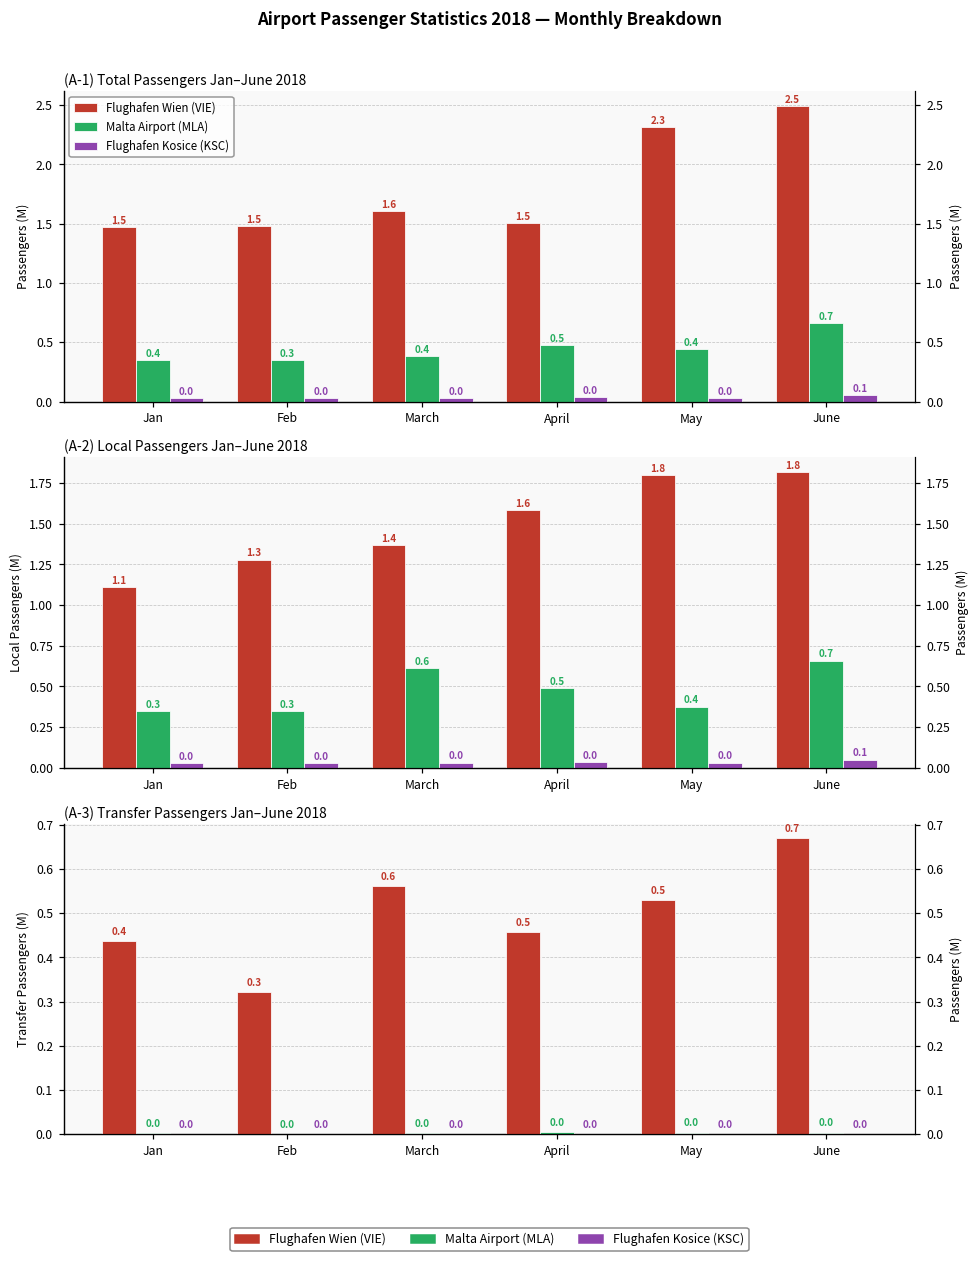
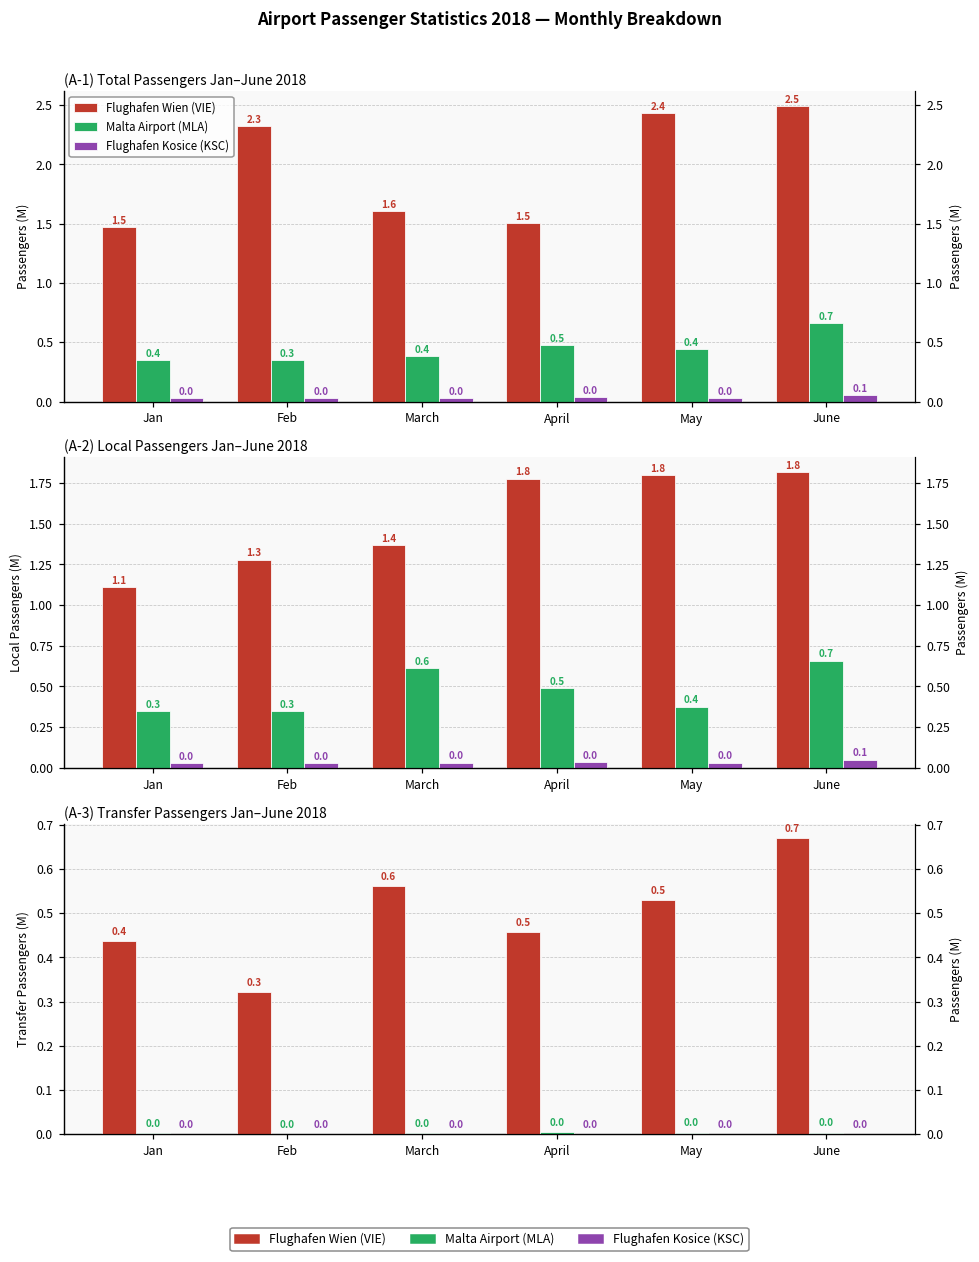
  {
    "(A-1) Total Passengers Jan–June 2018": {
      "Flughafen Wien (VIE)": {
        "Jan": 1.5,
-       "Feb": 1.5,
+       "Feb": 2.3,
        "March": 1.6,
        "April": 1.5,
-       "May": 2.3,
+       "May": 2.4,
        "June": 2.5
      },
      "Malta Airport (MLA)": {
        "Jan": 0.4,
        "Feb": 0.3,
        "March": 0.4,
        "April": 0.5,
        "May": 0.4,
        "June": 0.7
      },
      "Flughafen Kosice (KSC)": {
        "Jan": 0.0,
        "Feb": 0.0,
        "March": 0.0,
        "April": 0.0,
        "May": 0.0,
        "June": 0.1
      }
    },
    "(A-2) Local Passengers Jan–June 2018": {
      "Flughafen Wien (VIE)": {
        "Jan": 1.1,
        "Feb": 1.3,
        "March": 1.4,
-       "April": 1.6,
+       "April": 1.8,
        "May": 1.8,
        "June": 1.8
      },
      "Malta Airport (MLA)": {
        "Jan": 0.3,
        "Feb": 0.3,
        "March": 0.6,
        "April": 0.5,
        "May": 0.4,
        "June": 0.7
      },
      "Flughafen Kosice (KSC)": {
        "Jan": 0.0,
        "Feb": 0.0,
        "March": 0.0,
        "April": 0.0,
        "May": 0.0,
        "June": 0.1
      }
    },
    "(A-3) Transfer Passengers Jan–June 2018": {
      "Flughafen Wien (VIE)": {
        "Jan": 0.4,
        "Feb": 0.3,
        "March": 0.6,
        "April": 0.5,
        "May": 0.5,
        "June": 0.7
      },
      "Malta Airport (MLA)": {
        "Jan": 0.0,
        "Feb": 0.0,
        "March": 0.0,
        "April": 0.0,
        "May": 0.0,
        "June": 0.0
      },
      "Flughafen Kosice (KSC)": {
        "Jan": 0.0,
        "Feb": 0.0,
        "March": 0.0,
        "April": 0.0,
        "May": 0.0,
        "June": 0.0
      }
    }
  }
